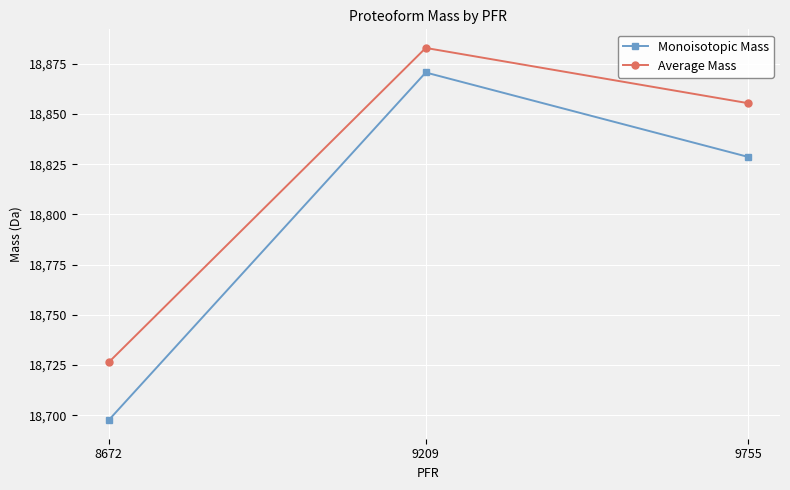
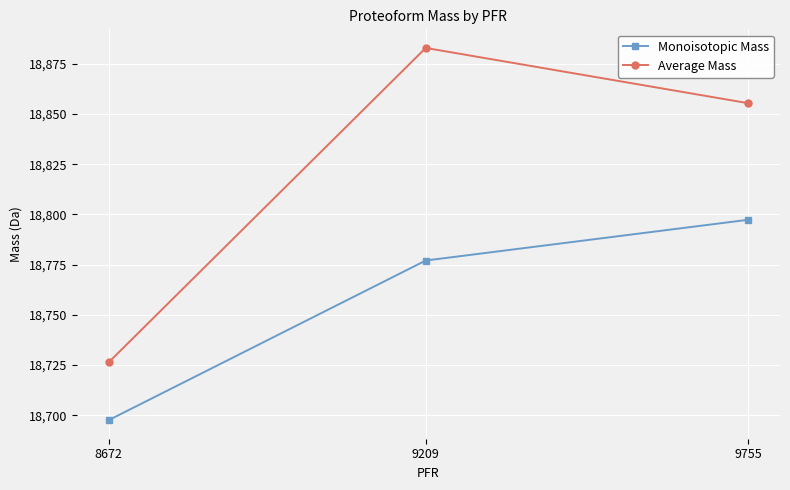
  {
    "Monoisotopic Mass": {
      "8672": "18,698",
-     "9209": "18,871",
-     "9755": "18,829"
+     "9209": "18,777",
+     "9755": "18,797"
    },
    "Average Mass": {
      "8672": "18,726",
      "9209": "18,883",
      "9755": "18,855"
    }
  }
